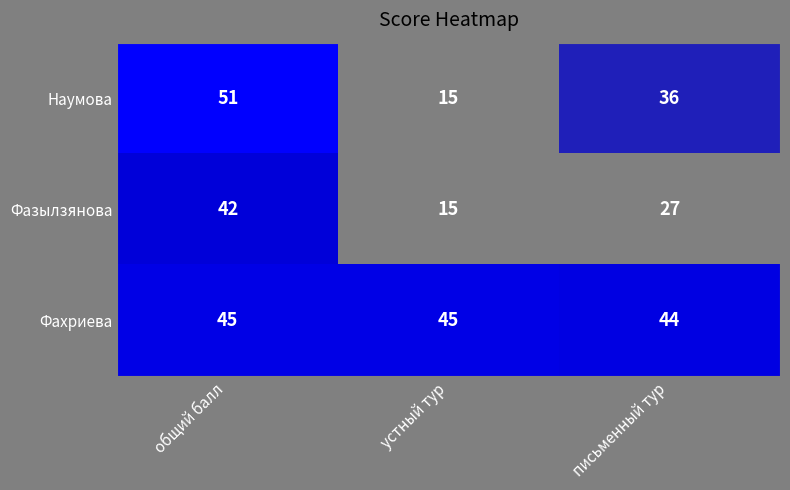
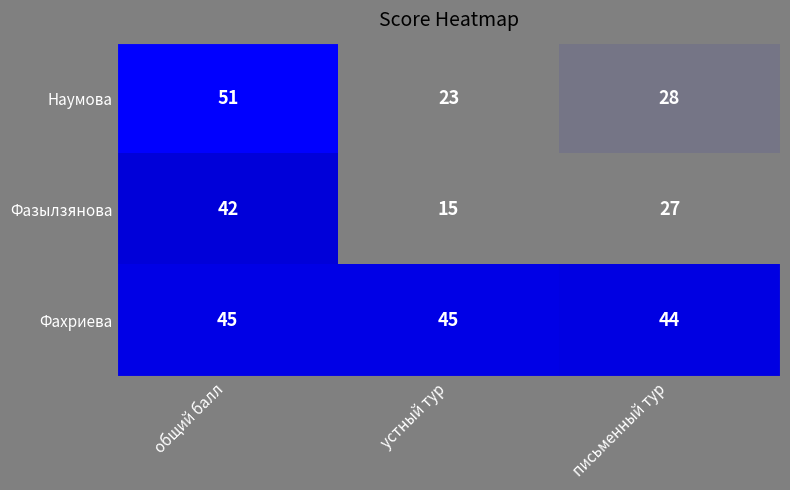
  {
    "Наумова": {
      "общий балл": 51,
-     "устный тур": 15,
-     "письменный тур": 36
+     "устный тур": 23,
+     "письменный тур": 28
    },
    "Фазылзянова": {
      "общий балл": 42,
      "устный тур": 15,
      "письменный тур": 27
    },
    "Фахриева": {
      "общий балл": 45,
      "устный тур": 45,
      "письменный тур": 44
    }
  }
